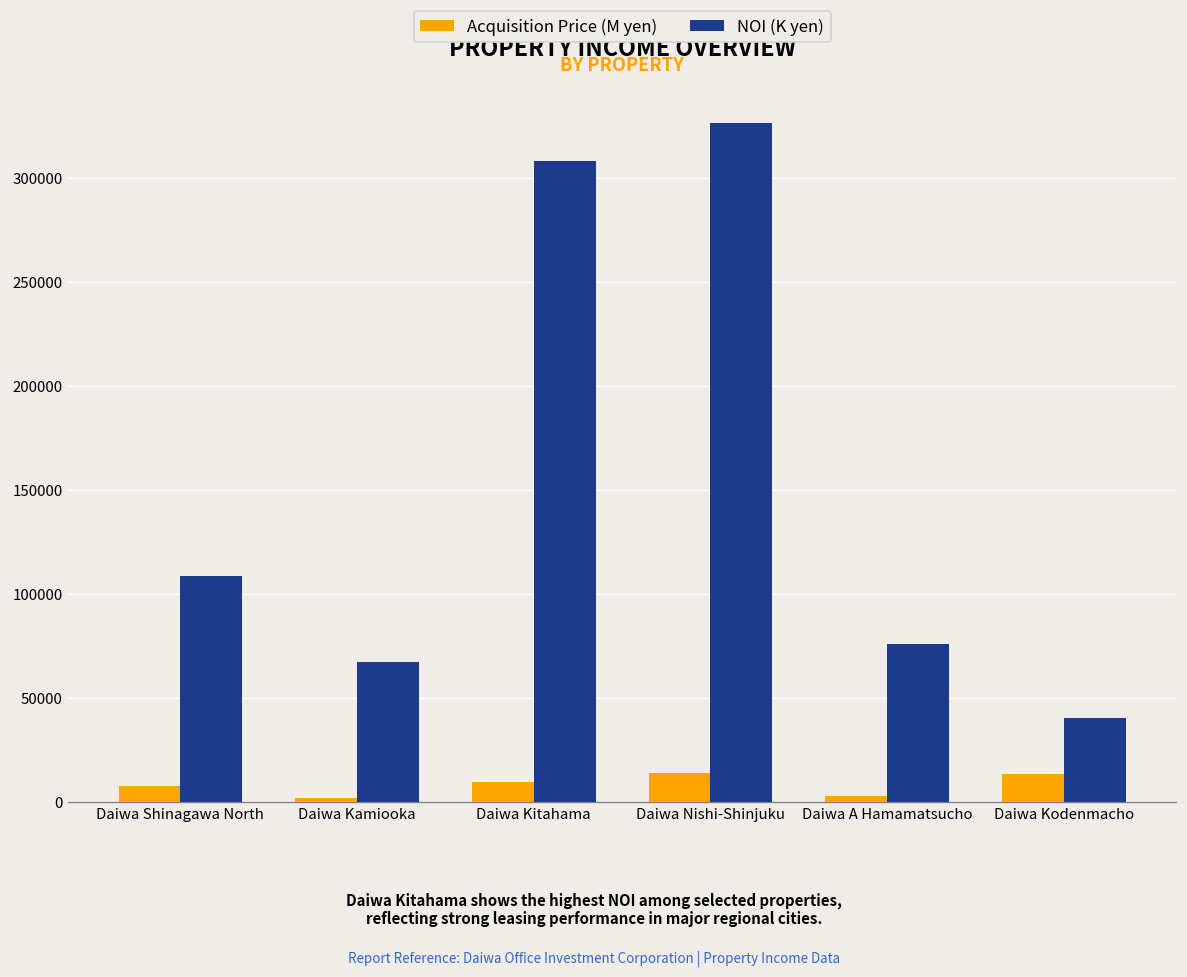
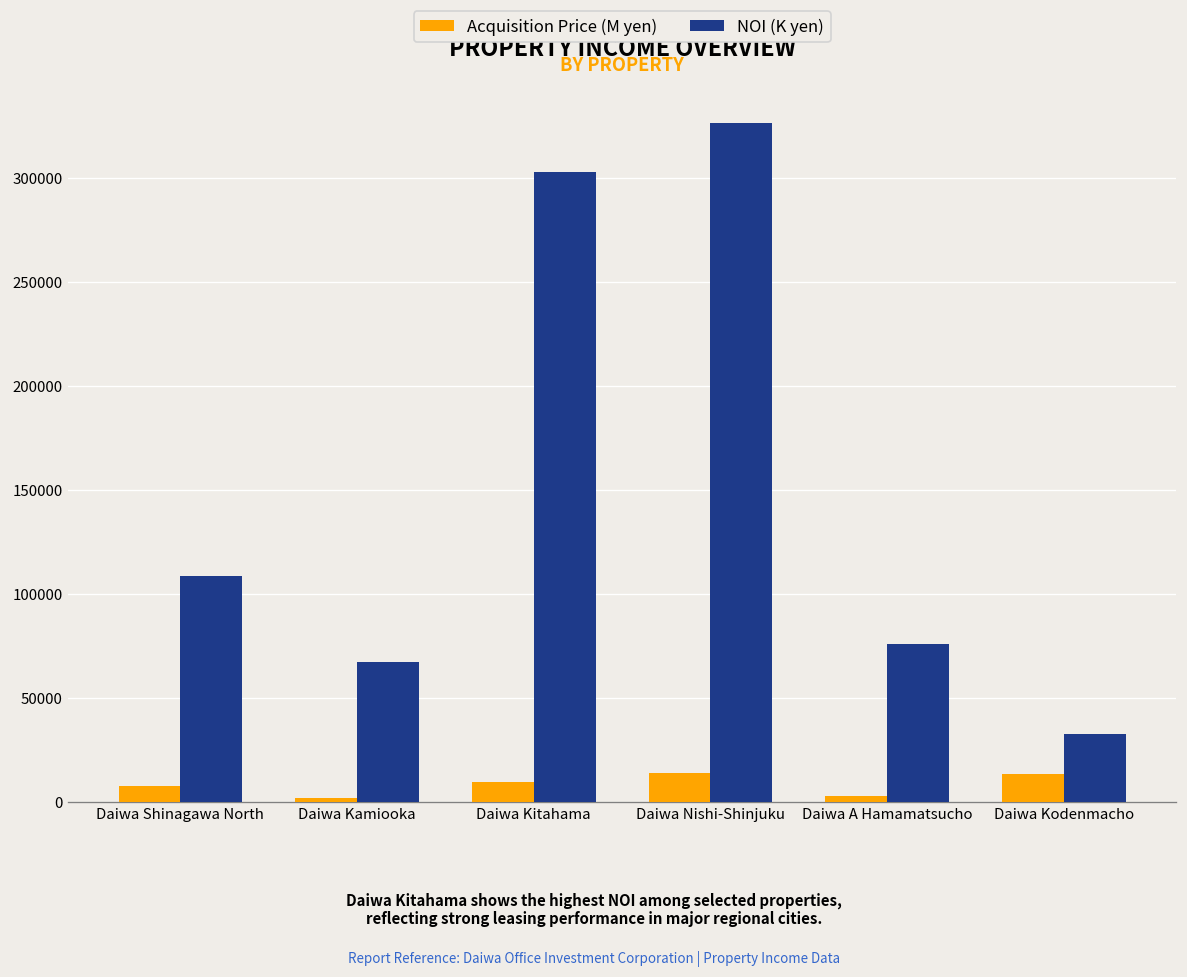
  {
    "Acquisition Price (M yen)": {
      "Daiwa Shinagawa North": 8000,
      "Daiwa Kamiooka": 2000,
      "Daiwa Kitahama": 9000,
      "Daiwa Nishi-Shinjuku": 14000,
      "Daiwa A Hamamatsucho": 3000,
      "Daiwa Kodenmacho": 13000
    },
    "NOI (K yen)": {
      "Daiwa Shinagawa North": 109000,
      "Daiwa Kamiooka": 68000,
-     "Daiwa Kitahama": 308000,
+     "Daiwa Kitahama": 303000,
      "Daiwa Nishi-Shinjuku": 327000,
      "Daiwa A Hamamatsucho": 76000,
-     "Daiwa Kodenmacho": 40000
+     "Daiwa Kodenmacho": 33000
    }
  }
